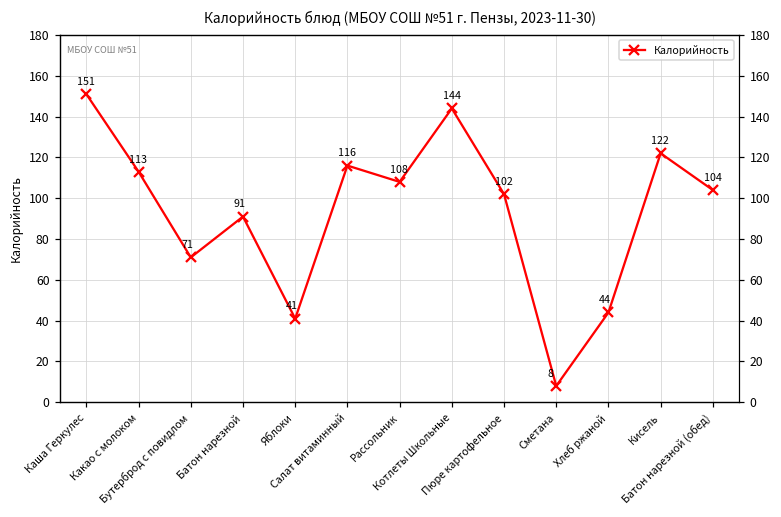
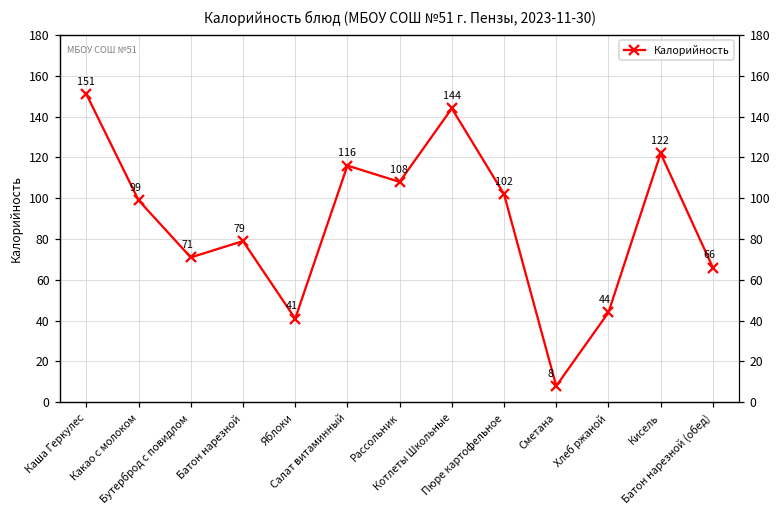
  {
    "Каша Геркулес": 151,
-   "Какао с молоком": 113,
+   "Какао с молоком": 99,
    "Бутерброд с повидлом": 71,
-   "Батон нарезной": 91,
+   "Батон нарезной": 79,
    "Яблоки": 41,
    "Салат витаминный": 116,
    "Рассольник": 108,
    "Котлеты Школьные": 144,
    "Пюре картофельное": 102,
    "Сметана": 8,
    "Хлеб ржаной": 44,
    "Кисель": 122,
-   "Батон нарезной (обед)": 104
+   "Батон нарезной (обед)": 66
  }
